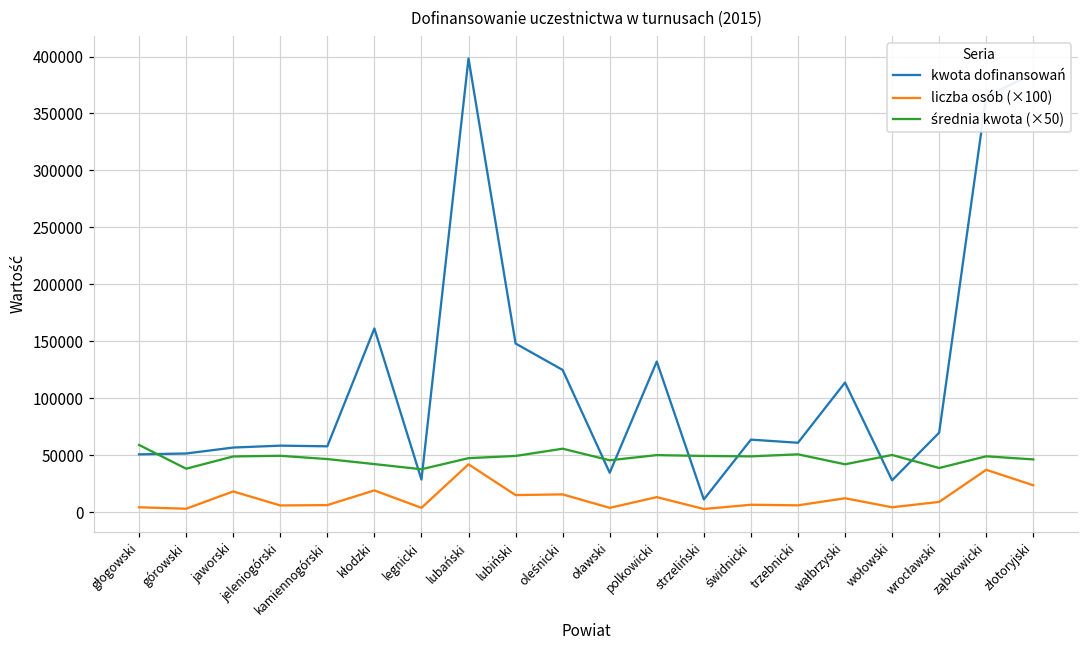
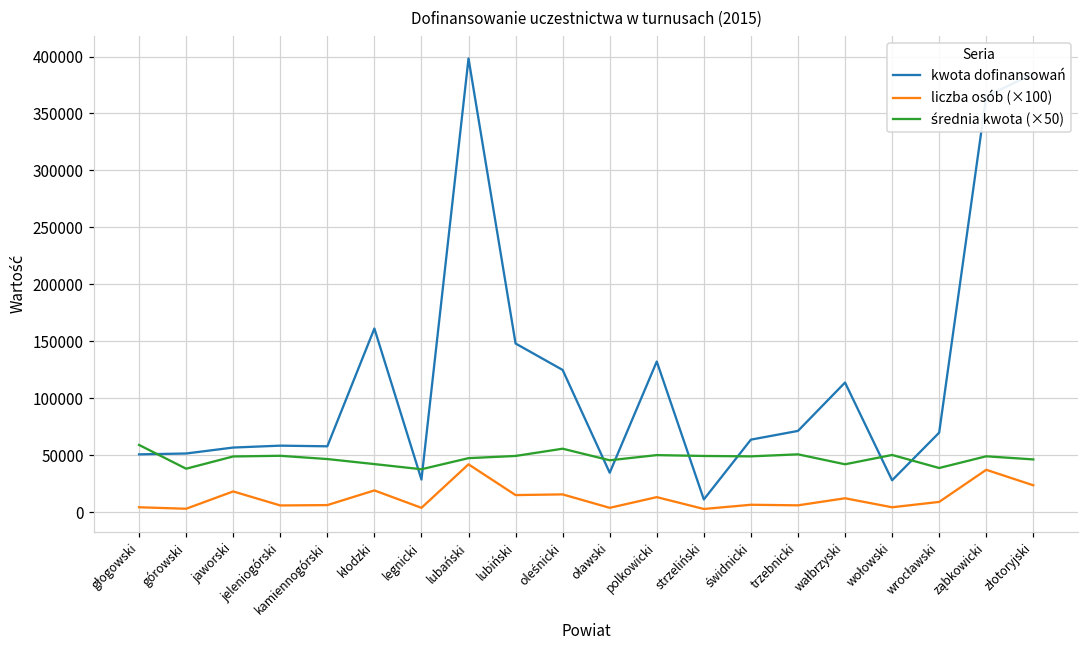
  {
    "kwota dofinansowań": {
      "głogowski": 51000,
      "górowski": 52000,
      "jaworski": 57000,
      "jeleniogórski": 58000,
      "kamiennogórski": 58000,
      "kłodzki": 161000,
      "legnicki": 29000,
      "lubański": 398000,
      "lubiński": 148000,
      "oleśnicki": 125000,
      "oławski": 35000,
      "polkowicki": 132000,
      "strzeliński": 11000,
      "świdnicki": 64000,
-     "trzebnicki": 61000,
+     "trzebnicki": 71000,
      "wałbrzyski": 114000,
      "wołowski": 28000,
      "wrocławski": 70000
    },
    "liczba osób (×100)": {
      "głogowski": 4000,
      "górowski": 3000,
      "jaworski": 18000,
      "jeleniogórski": 6000,
      "kamiennogórski": 6000,
      "kłodzki": 19000,
      "legnicki": 4000,
      "lubański": 42000,
      "lubiński": 15000,
      "oleśnicki": 16000,
      "oławski": 4000,
      "polkowicki": 13000,
      "strzeliński": 3000,
      "świdnicki": 7000,
      "trzebnicki": 6000,
      "wałbrzyski": 12000,
      "wołowski": 4000,
      "wrocławski": 9000,
      "ząbkowicki": 37000,
      "złotoryjski": 24000
    },
    "średnia kwota (×50)": {
      "głogowski": 59000,
      "górowski": 38000,
      "jaworski": 49000,
      "jeleniogórski": 49000,
      "kamiennogórski": 47000,
      "kłodzki": 42000,
      "legnicki": 38000,
      "lubański": 47000,
      "lubiński": 49000,
      "oleśnicki": 56000,
      "oławski": 46000,
      "polkowicki": 50000,
      "strzeliński": 49000,
      "świdnicki": 49000,
      "trzebnicki": 51000,
      "wałbrzyski": 42000,
      "wołowski": 50000,
      "wrocławski": 39000,
      "ząbkowicki": 49000,
      "złotoryjski": 46000
    }
  }
